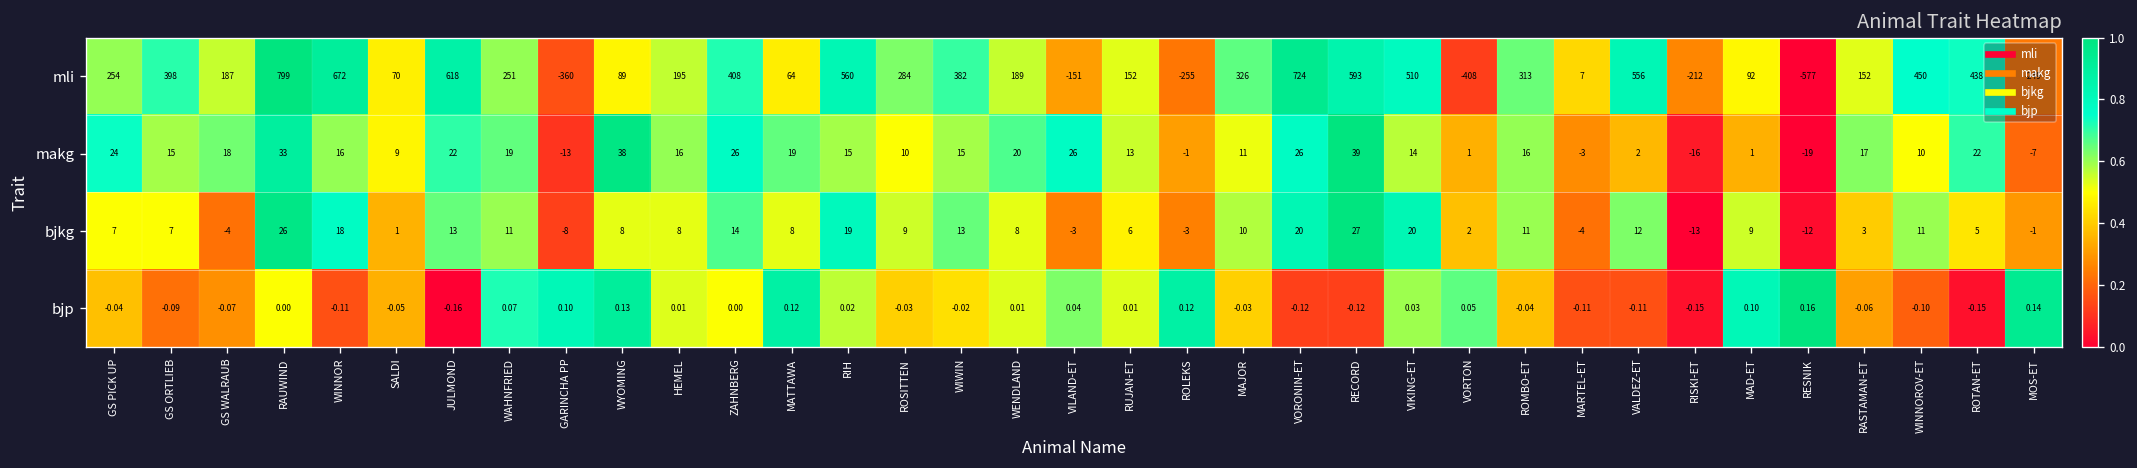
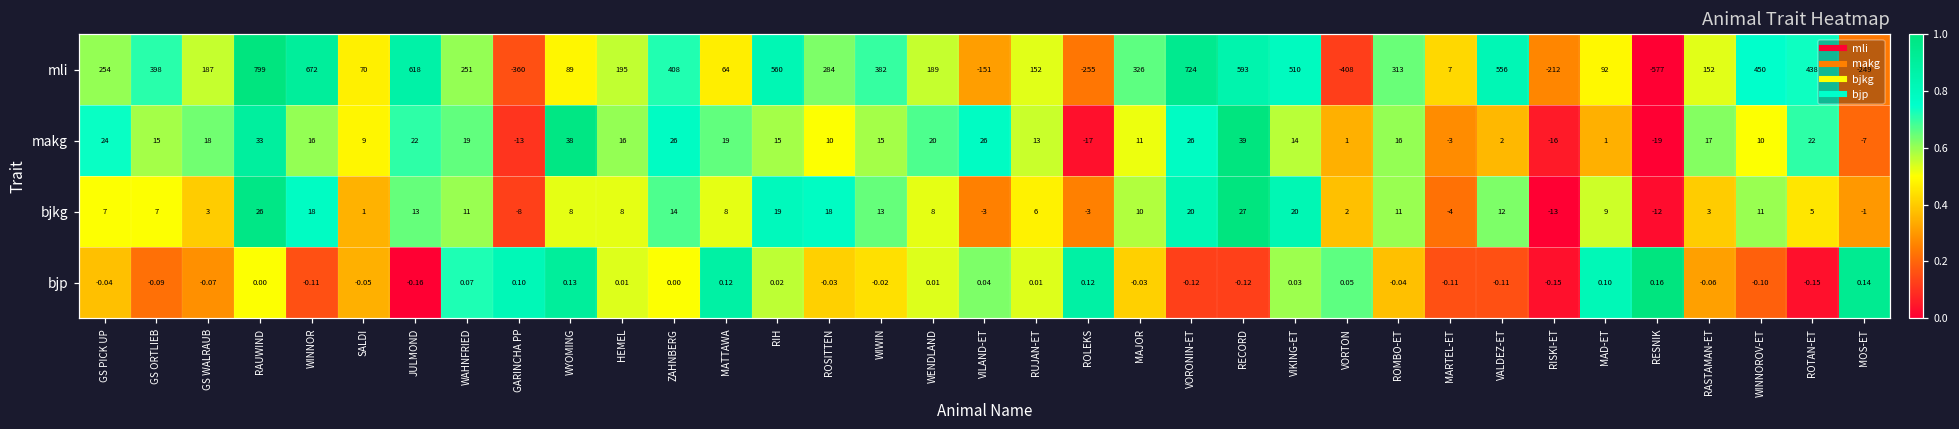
  {
    "mli": {
      "GS PICK UP": 254,
      "GS ORTLIEB": 398,
      "GS WALRAUB": 187,
      "RAUWIND": 799,
      "WINNOR": 672,
      "SALDI": 70,
      "JULMOND": 618,
      "WAHNFRIED": 251,
      "GARINCHA PP": -360,
      "WYOMING": 89,
      "HEMEL": 195,
      "ZAHNBERG": 408,
      "MATTAWA": 64,
      "RIH": 560,
      "ROSITTEN": 284,
      "WIWIN": 382,
      "WENDLAND": 189,
      "VILAND-ET": -151,
      "RUJAN-ET": 152,
      "ROLEKS": -255,
      "MAJOR": 326,
      "VORONIN-ET": 724,
      "RECORD": 593,
      "VIKING-ET": 510,
      "VORTON": -408,
      "ROMBO-ET": 313,
      "MARTEL-ET": 7,
      "VALDEZ-ET": 556,
      "RISKI-ET": -212,
      "MAD-ET": 92,
      "RESNIK": -577,
      "RASTAMAN-ET": 152,
      "WINNOROV-ET": 450
    },
    "makg": {
      "GS PICK UP": 24,
      "GS ORTLIEB": 15,
      "GS WALRAUB": 18,
      "RAUWIND": 33,
      "WINNOR": 16,
      "SALDI": 9,
      "JULMOND": 22,
      "WAHNFRIED": 19,
      "GARINCHA PP": -13,
      "WYOMING": 38,
      "HEMEL": 16,
      "ZAHNBERG": 26,
      "MATTAWA": 19,
      "RIH": 15,
      "ROSITTEN": 10,
      "WIWIN": 15,
      "WENDLAND": 20,
      "VILAND-ET": 26,
      "RUJAN-ET": 13,
-     "ROLEKS": -1,
+     "ROLEKS": -17,
      "MAJOR": 11,
      "VORONIN-ET": 26,
      "RECORD": 39,
      "VIKING-ET": 14,
      "VORTON": 1,
      "ROMBO-ET": 16,
      "MARTEL-ET": -3,
      "VALDEZ-ET": 2,
      "RISKI-ET": -16,
      "MAD-ET": 1,
      "RESNIK": -19,
      "RASTAMAN-ET": 17,
      "WINNOROV-ET": 10,
      "ROTAN-ET": 22,
      "MOS-ET": -7
    },
    "bjkg": {
      "GS PICK UP": 7,
      "GS ORTLIEB": 7,
-     "GS WALRAUB": -4,
+     "GS WALRAUB": 3,
      "RAUWIND": 26,
      "WINNOR": 18,
      "SALDI": 1,
      "JULMOND": 13,
      "WAHNFRIED": 11,
      "GARINCHA PP": -8,
      "WYOMING": 8,
      "HEMEL": 8,
      "ZAHNBERG": 14,
      "MATTAWA": 8,
      "RIH": 19,
-     "ROSITTEN": 9,
+     "ROSITTEN": 18,
      "WIWIN": 13,
      "WENDLAND": 8,
      "VILAND-ET": -3,
      "RUJAN-ET": 6,
      "ROLEKS": -3,
      "MAJOR": 10,
      "VORONIN-ET": 20,
      "RECORD": 27,
      "VIKING-ET": 20,
      "VORTON": 2,
      "ROMBO-ET": 11,
      "MARTEL-ET": -4,
      "VALDEZ-ET": 12,
      "RISKI-ET": -13,
      "MAD-ET": 9,
      "RESNIK": -12,
      "RASTAMAN-ET": 3,
      "WINNOROV-ET": 11,
      "ROTAN-ET": 5,
      "MOS-ET": -1
    },
    "bjp": {
      "GS PICK UP": -0.04,
      "GS ORTLIEB": -0.09,
      "GS WALRAUB": -0.07,
      "RAUWIND": 0.00,
      "WINNOR": -0.11,
      "SALDI": -0.05,
      "JULMOND": -0.16,
      "WAHNFRIED": 0.07,
      "GARINCHA PP": 0.10,
      "WYOMING": 0.13,
      "HEMEL": 0.01,
      "ZAHNBERG": 0.00,
      "MATTAWA": 0.12,
      "RIH": 0.02,
      "ROSITTEN": -0.03,
      "WIWIN": -0.02,
      "WENDLAND": 0.01,
      "VILAND-ET": 0.04,
      "RUJAN-ET": 0.01,
      "ROLEKS": 0.12,
      "MAJOR": -0.03,
      "VORONIN-ET": -0.12,
      "RECORD": -0.12,
      "VIKING-ET": 0.03,
      "VORTON": 0.05,
      "ROMBO-ET": -0.04,
      "MARTEL-ET": -0.11,
      "VALDEZ-ET": -0.11,
      "RISKI-ET": -0.15,
      "MAD-ET": 0.10,
      "RESNIK": 0.16,
      "RASTAMAN-ET": -0.06,
      "WINNOROV-ET": -0.10,
      "ROTAN-ET": -0.15,
      "MOS-ET": 0.14
    }
  }
